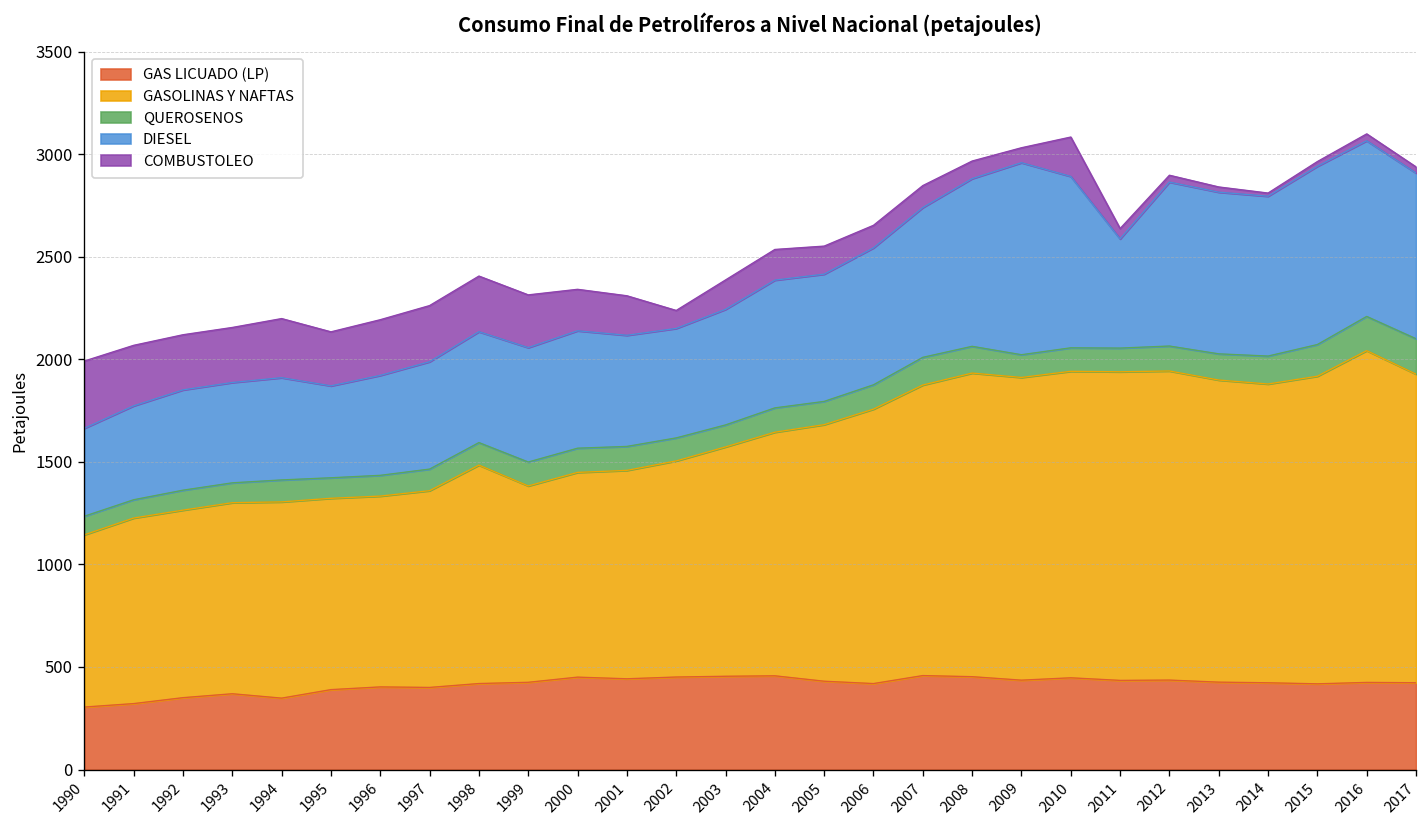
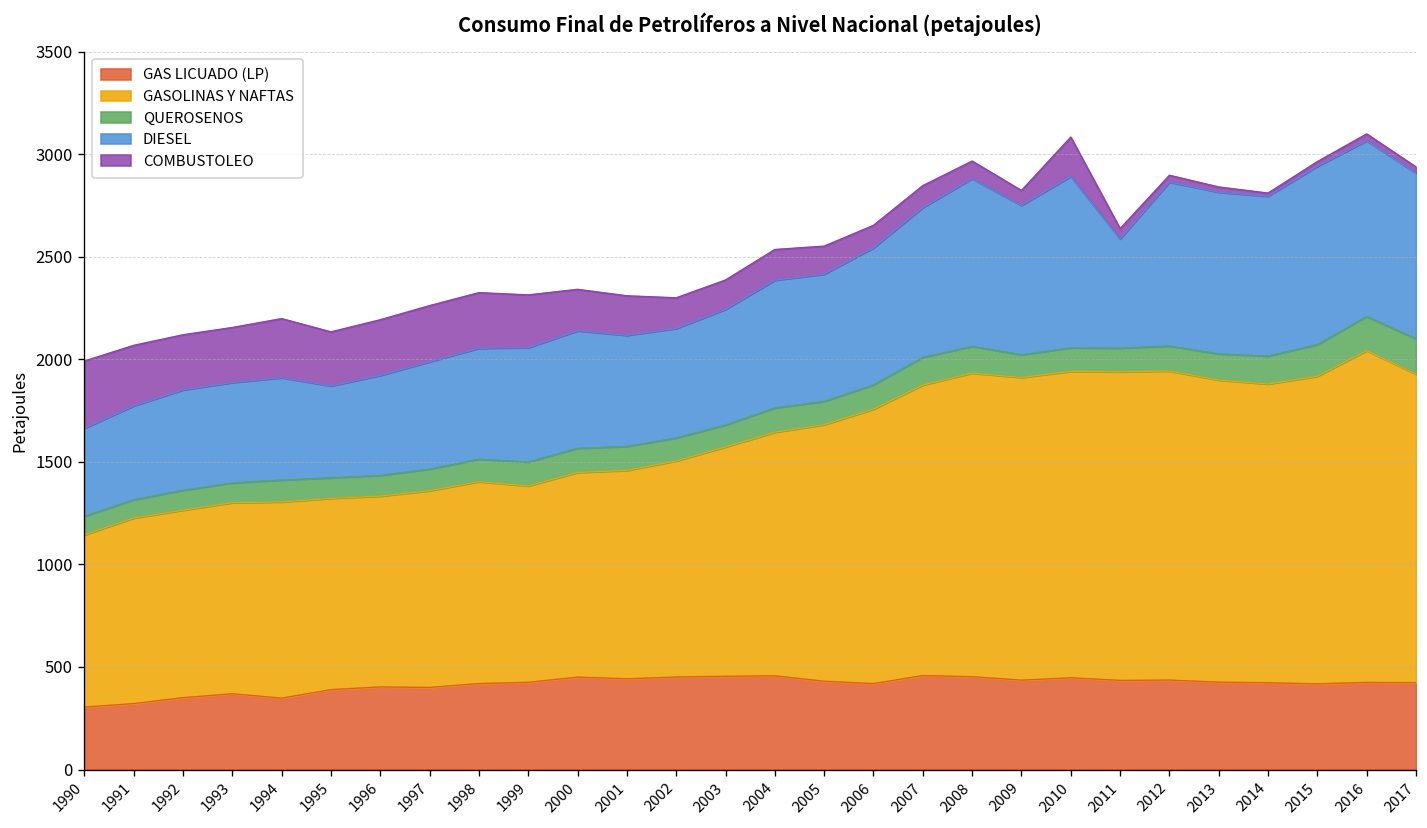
  {
    "GAS LICUADO (LP)": {
      "1990": 300,
      "1991": 320,
      "1992": 350,
      "1993": 370,
      "1994": 350,
      "1995": 390,
      "1996": 400,
      "1997": 400,
      "1998": 420,
      "1999": 430,
      "2000": 450,
      "2001": 440,
      "2002": 450,
      "2003": 450,
      "2004": 460,
      "2005": 430,
      "2006": 420,
      "2007": 460,
      "2008": 450,
      "2009": 440,
      "2010": 450,
      "2011": 430,
      "2012": 440,
      "2013": 430,
      "2014": 420,
      "2015": 420,
      "2016": 420,
      "2017": 420
    },
    "GASOLINAS Y NAFTAS": {
      "1990": 840,
      "1991": 900,
      "1992": 910,
      "1993": 930,
      "1994": 960,
      "1995": 930,
      "1996": 930,
      "1997": 960,
-     "1998": 1060,
+     "1998": 980,
      "1999": 960,
      "2000": 1000,
      "2001": 1020,
      "2002": 1050,
      "2003": 1120,
      "2004": 1190,
      "2005": 1250,
      "2006": 1340,
      "2007": 1420,
      "2008": 1480,
      "2009": 1480,
      "2010": 1490,
      "2011": 1500,
      "2012": 1510,
      "2013": 1470,
      "2014": 1460,
      "2015": 1500,
      "2016": 1620,
      "2017": 1500
    },
    "QUEROSENOS": {
      "1990": 90,
      "1991": 90,
      "1992": 100,
      "1993": 100,
      "1994": 110,
      "1995": 100,
      "1996": 100,
      "1997": 110,
      "1998": 110,
      "1999": 120,
      "2000": 120,
      "2001": 120,
      "2002": 110,
      "2003": 110,
      "2004": 120,
      "2005": 110,
      "2006": 120,
      "2007": 140,
      "2008": 130,
      "2009": 110,
      "2010": 110,
      "2011": 120,
      "2012": 120,
      "2013": 130,
      "2014": 140,
      "2015": 150,
      "2016": 170,
      "2017": 170
    },
    "DIESEL": {
      "1990": 430,
      "1991": 460,
      "1992": 490,
      "1993": 490,
      "1994": 500,
      "1995": 450,
      "1996": 490,
      "1997": 520,
      "1998": 540,
      "1999": 560,
      "2000": 570,
      "2001": 540,
      "2002": 530,
      "2003": 560,
      "2004": 620,
      "2005": 620,
      "2006": 670,
      "2007": 730,
      "2008": 820,
-     "2009": 940,
+     "2009": 730,
      "2010": 840,
      "2011": 530,
      "2012": 800,
      "2013": 790,
      "2014": 780,
      "2015": 870,
      "2016": 860,
      "2017": 810
    },
    "COMBUSTOLEO": {
      "1990": 330,
      "1991": 290,
      "1992": 270,
      "1993": 270,
      "1994": 290,
      "1995": 260,
      "1996": 270,
      "1997": 270,
      "1998": 270,
      "1999": 260,
      "2000": 200,
      "2001": 190,
-     "2002": 90,
+     "2002": 150,
      "2003": 140,
      "2004": 150,
      "2005": 140,
      "2006": 110,
      "2007": 110,
      "2008": 90,
      "2009": 70,
      "2010": 190,
      "2011": 50,
      "2012": 30,
      "2013": 30,
      "2014": 20,
      "2015": 20,
      "2016": 30,
      "2017": 30
    }
  }
